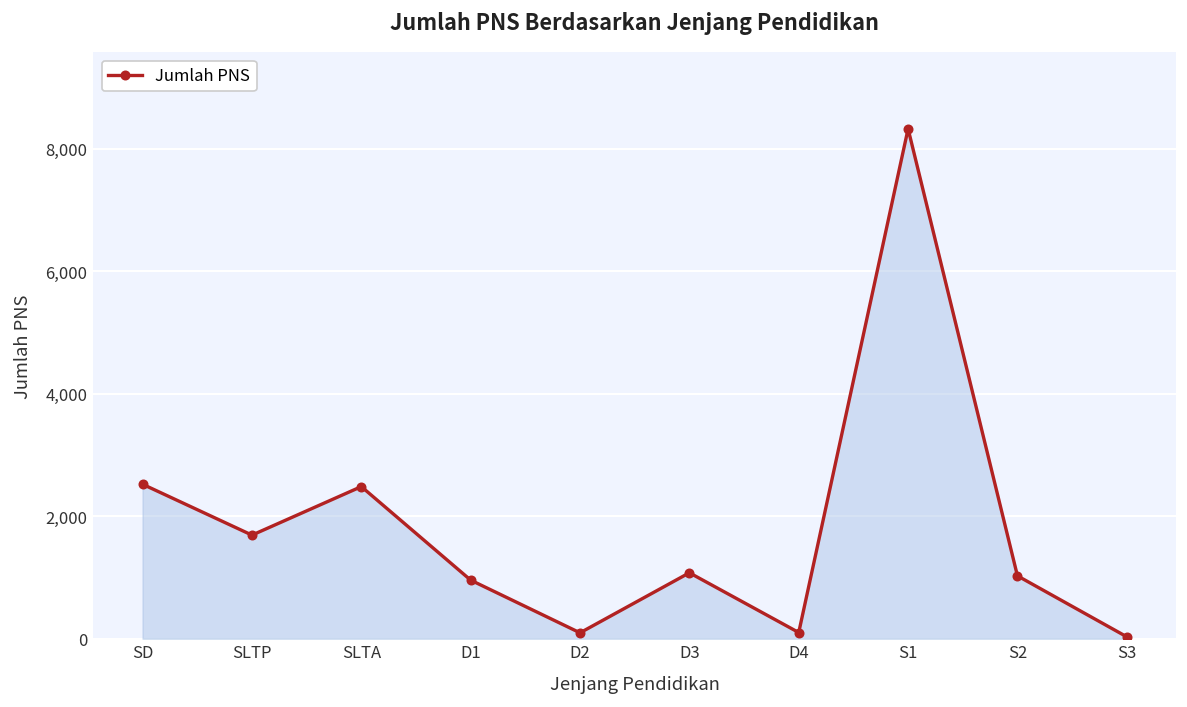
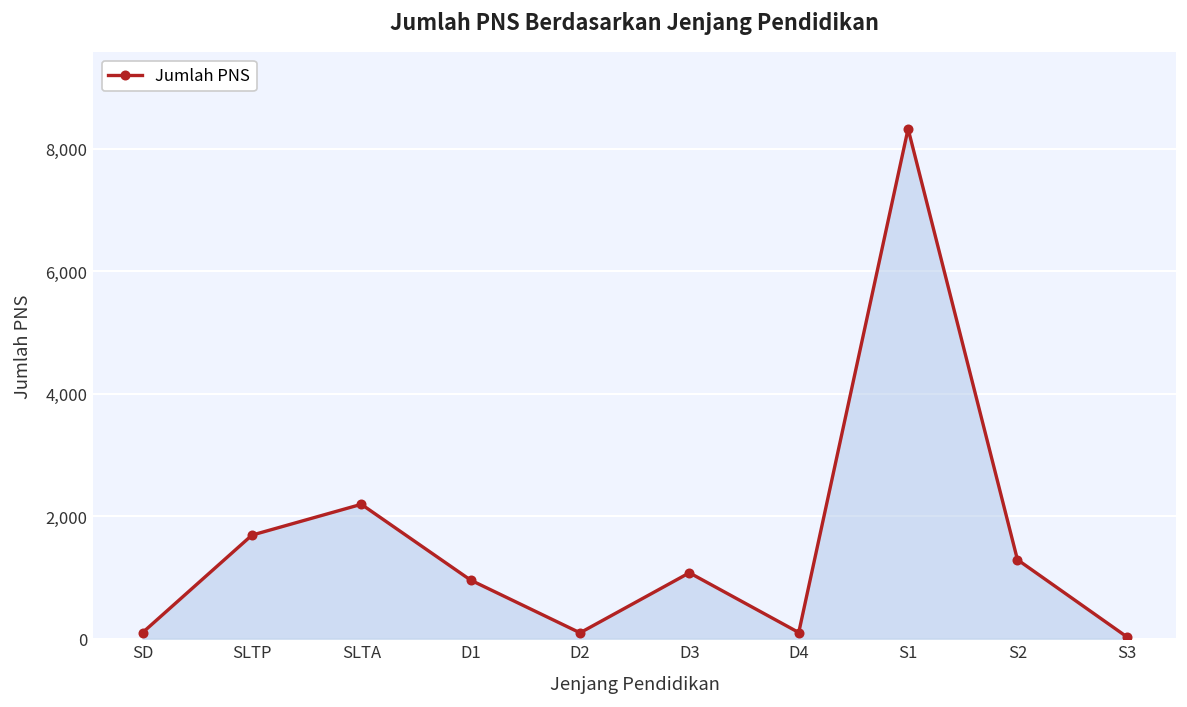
  {
-   "SD": "2,500",
+   "SD": "100",
    "SLTP": "1,700",
-   "SLTA": "2,500",
+   "SLTA": "2,200",
    "D1": "1,000",
    "D2": "100",
    "D3": "1,100",
    "D4": "100",
    "S1": "8,300",
-   "S2": "1,000",
+   "S2": "1,300",
    "S3": "0"
  }
